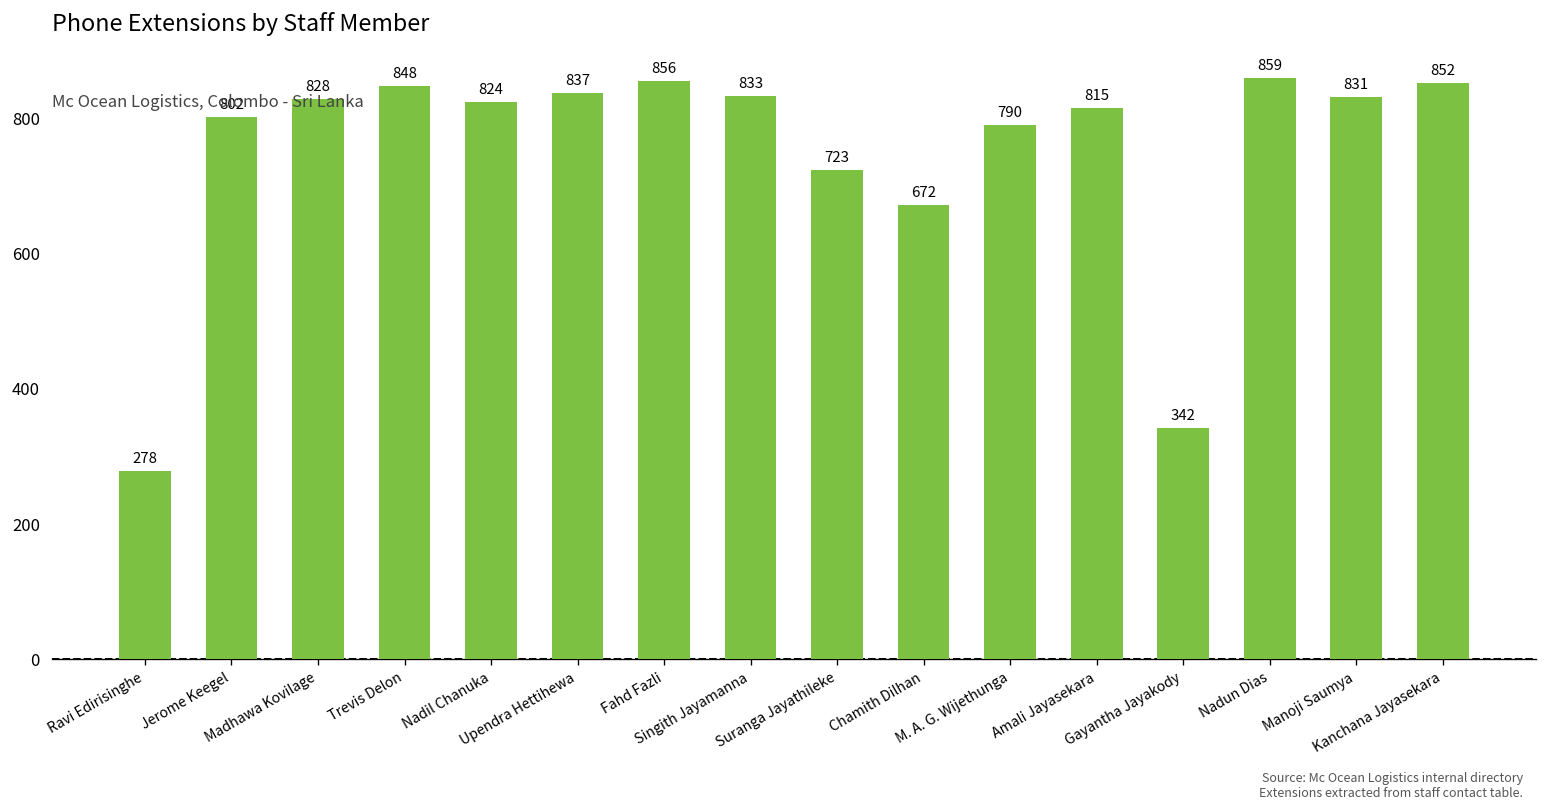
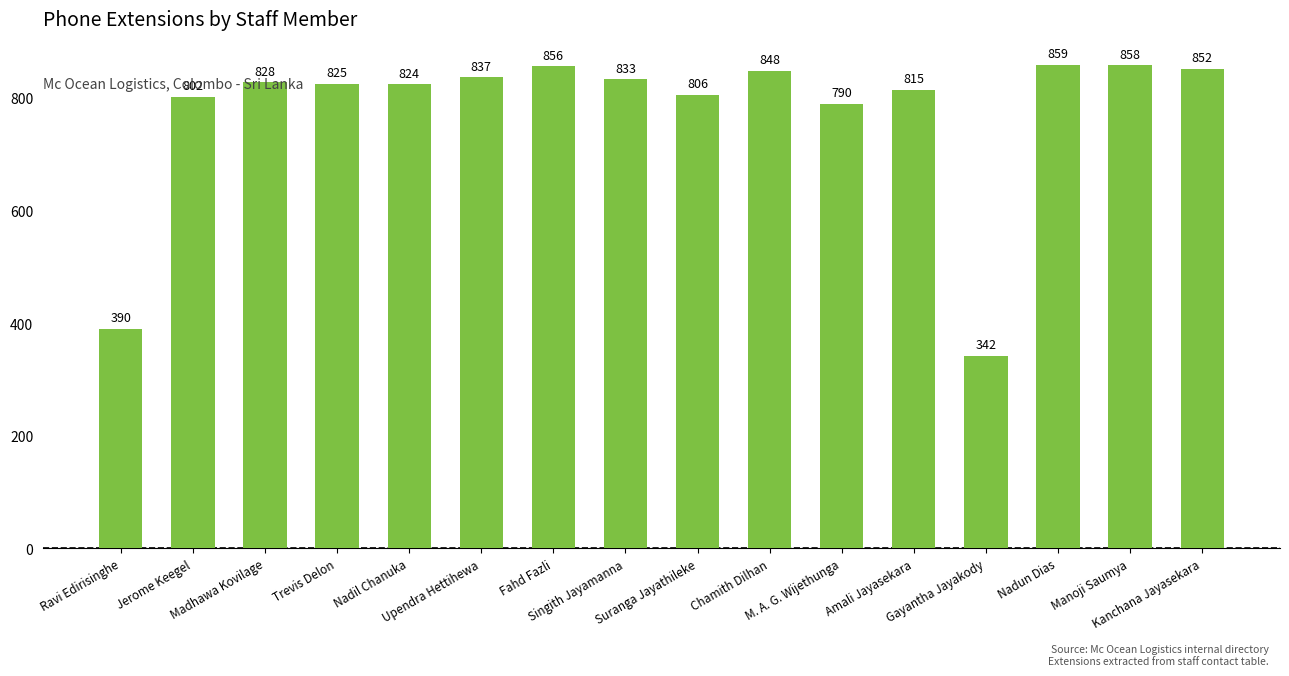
  {
-   "Ravi Edirisinghe": 278,
+   "Ravi Edirisinghe": 390,
    "Jerome Keegel": 802,
    "Madhawa Kovilage": 828,
-   "Trevis Delon": 848,
+   "Trevis Delon": 825,
    "Nadil Chanuka": 824,
    "Upendra Hettihewa": 837,
    "Fahd Fazli": 856,
    "Singith Jayamanna": 833,
-   "Suranga Jayathileke": 723,
-   "Chamith Dilhan": 672,
+   "Suranga Jayathileke": 806,
+   "Chamith Dilhan": 848,
    "M. A. G. Wijethunga": 790,
    "Amali Jayasekara": 815,
    "Gayantha Jayakody": 342,
    "Nadun Dias": 859,
-   "Manoji Saumya": 831,
+   "Manoji Saumya": 858,
    "Kanchana Jayasekara": 852
  }
